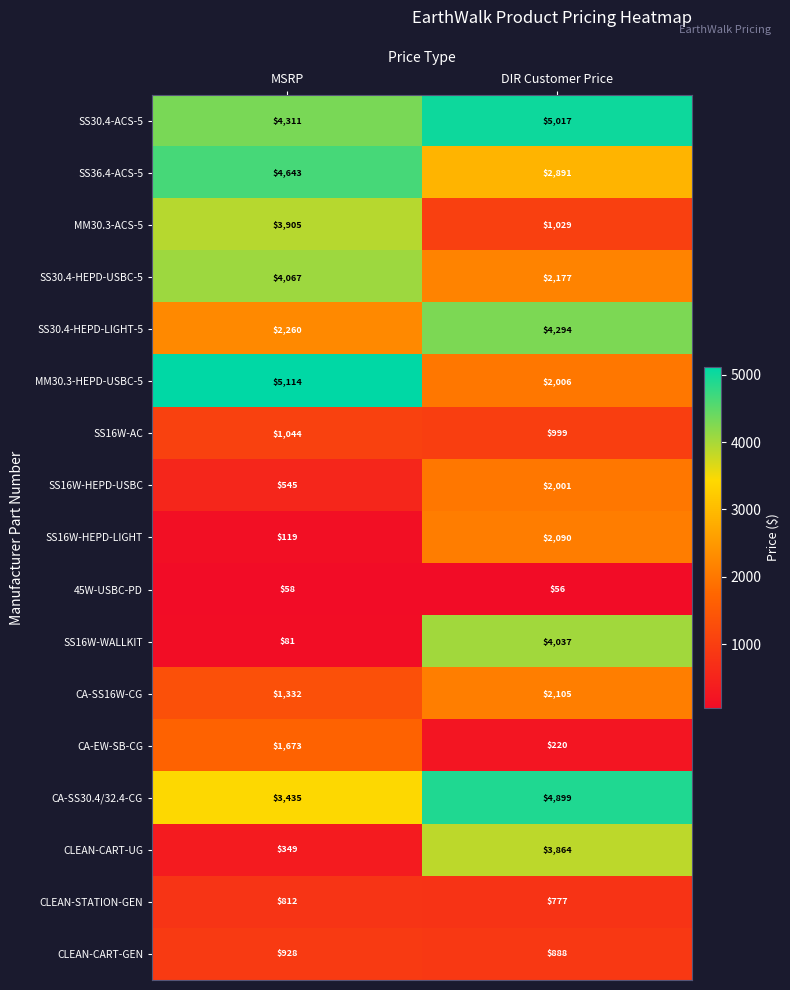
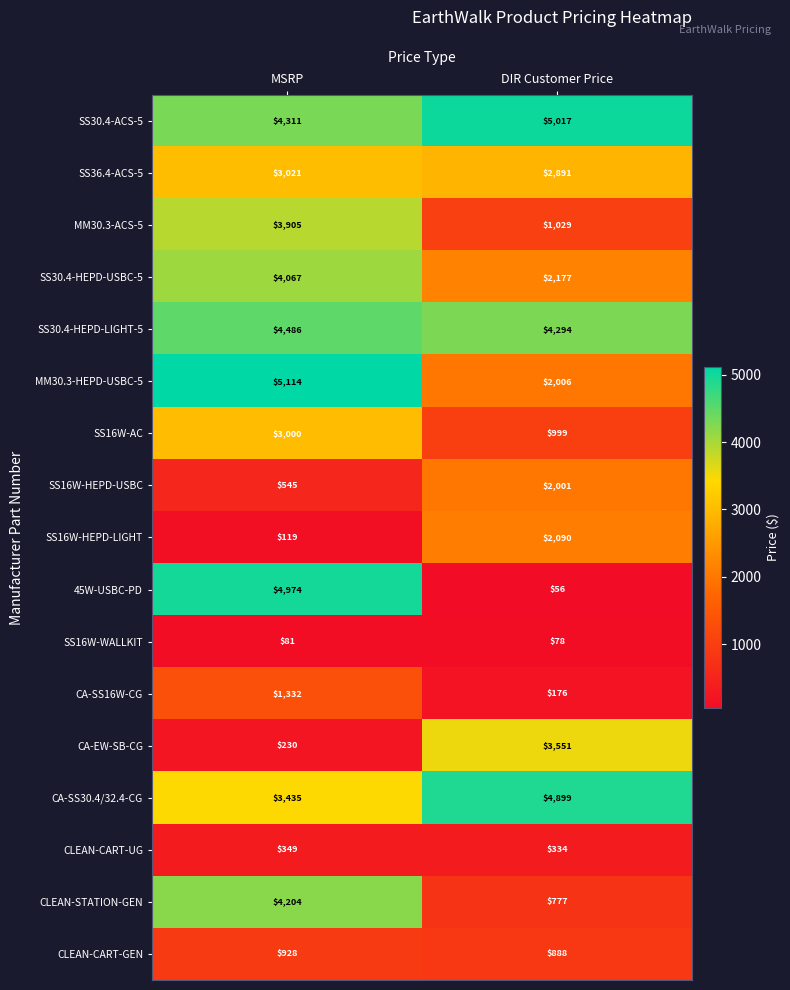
  {
    "SS30.4-ACS-5": {
      "MSRP": "$4,311",
      "DIR Customer Price": "$5,017"
    },
    "SS36.4-ACS-5": {
-     "MSRP": "$4,643",
+     "MSRP": "$3,021",
      "DIR Customer Price": "$2,891"
    },
    "MM30.3-ACS-5": {
      "MSRP": "$3,905",
      "DIR Customer Price": "$1,029"
    },
    "SS30.4-HEPD-USBC-5": {
      "MSRP": "$4,067",
      "DIR Customer Price": "$2,177"
    },
    "SS30.4-HEPD-LIGHT-5": {
-     "MSRP": "$2,260",
+     "MSRP": "$4,486",
      "DIR Customer Price": "$4,294"
    },
    "MM30.3-HEPD-USBC-5": {
      "MSRP": "$5,114",
      "DIR Customer Price": "$2,006"
    },
    "SS16W-AC": {
-     "MSRP": "$1,044",
+     "MSRP": "$3,000",
      "DIR Customer Price": "$999"
    },
    "SS16W-HEPD-USBC": {
      "MSRP": "$545",
      "DIR Customer Price": "$2,001"
    },
    "SS16W-HEPD-LIGHT": {
      "MSRP": "$119",
      "DIR Customer Price": "$2,090"
    },
    "45W-USBC-PD": {
-     "MSRP": "$58",
+     "MSRP": "$4,974",
      "DIR Customer Price": "$56"
    },
    "SS16W-WALLKIT": {
      "MSRP": "$81",
-     "DIR Customer Price": "$4,037"
+     "DIR Customer Price": "$78"
    },
    "CA-SS16W-CG": {
      "MSRP": "$1,332",
-     "DIR Customer Price": "$2,105"
+     "DIR Customer Price": "$176"
    },
    "CA-EW-SB-CG": {
-     "MSRP": "$1,673",
-     "DIR Customer Price": "$220"
+     "MSRP": "$230",
+     "DIR Customer Price": "$3,551"
    },
    "CA-SS30.4/32.4-CG": {
      "MSRP": "$3,435",
      "DIR Customer Price": "$4,899"
    },
    "CLEAN-CART-UG": {
      "MSRP": "$349",
-     "DIR Customer Price": "$3,864"
+     "DIR Customer Price": "$334"
    },
    "CLEAN-STATION-GEN": {
-     "MSRP": "$812",
+     "MSRP": "$4,204",
      "DIR Customer Price": "$777"
    },
    "CLEAN-CART-GEN": {
      "MSRP": "$928",
      "DIR Customer Price": "$888"
    }
  }
